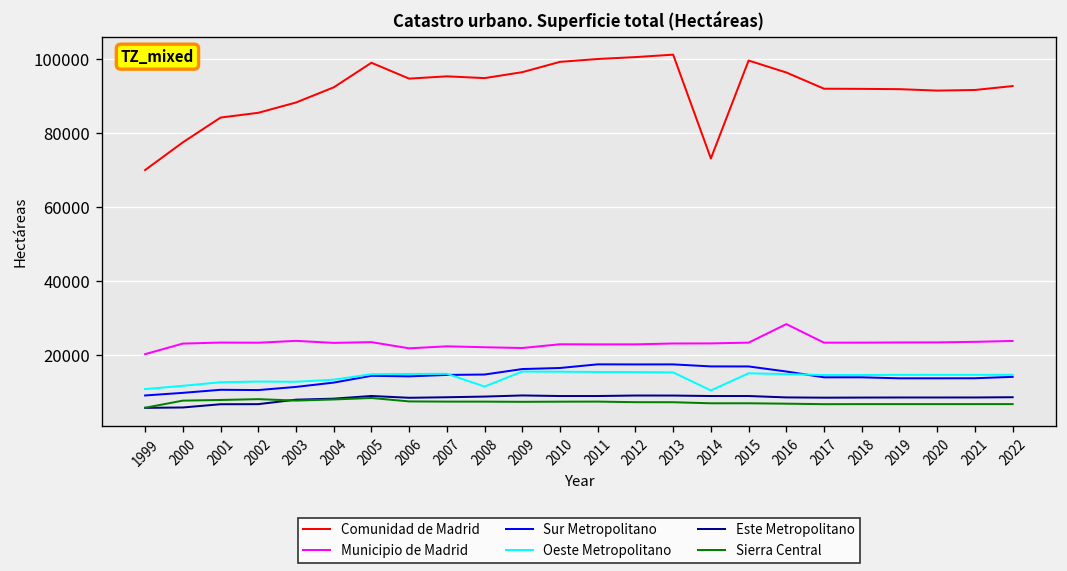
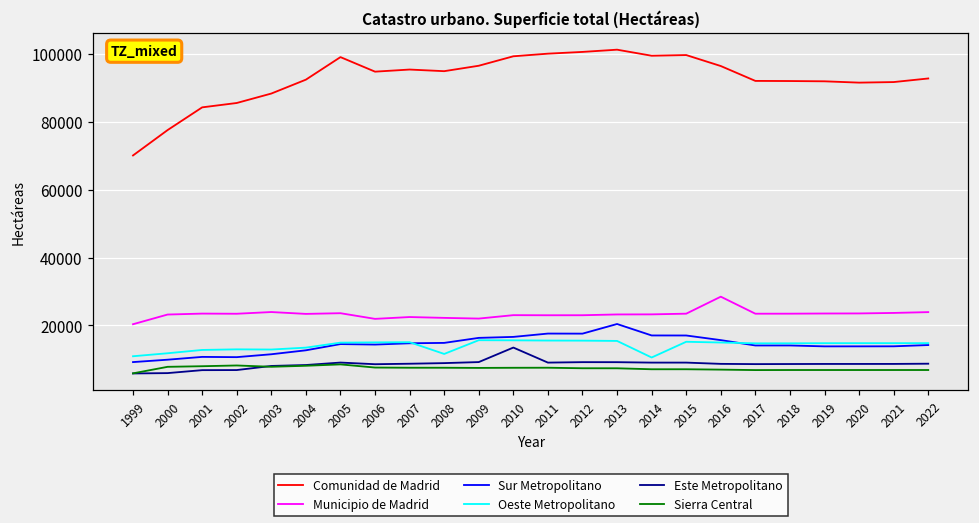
  {
    "Comunidad de Madrid": {
      "1999": 70000,
      "2000": 78000,
      "2001": 84000,
      "2002": 86000,
      "2003": 88000,
      "2004": 92000,
      "2005": 99000,
      "2006": 95000,
      "2007": 95000,
      "2008": 95000,
      "2009": 97000,
      "2010": 99000,
      "2011": 100000,
      "2012": 101000,
      "2013": 101000,
-     "2014": 73000,
+     "2014": 99000,
      "2015": 100000,
      "2016": 96000,
      "2017": 92000,
      "2018": 92000,
      "2019": 92000,
      "2020": 92000,
      "2021": 92000,
      "2022": 93000
    },
    "Municipio de Madrid": {
      "1999": 20000,
      "2000": 23000,
      "2001": 23000,
      "2002": 23000,
      "2003": 24000,
      "2004": 23000,
      "2005": 24000,
      "2006": 22000,
      "2007": 22000,
      "2008": 22000,
      "2009": 22000,
      "2010": 23000,
      "2011": 23000,
      "2012": 23000,
      "2013": 23000,
      "2014": 23000,
      "2015": 23000,
      "2016": 28000,
      "2017": 23000,
      "2018": 23000,
      "2019": 24000,
      "2020": 24000,
      "2021": 24000,
      "2022": 24000
    },
    "Sur Metropolitano": {
      "1999": 9000,
      "2000": 10000,
      "2001": 11000,
      "2002": 11000,
      "2003": 12000,
      "2008": 15000,
      "2010": 17000,
      "2011": 18000,
      "2012": 18000,
-     "2013": 18000,
+     "2013": 20000,
      "2014": 17000,
      "2015": 17000,
      "2019": 14000,
      "2020": 14000,
      "2021": 14000
    },
    "Oeste Metropolitano": {
      "1999": 11000,
      "2000": 12000,
      "2001": 13000,
      "2002": 13000,
      "2003": 13000,
      "2008": 12000,
      "2010": 16000,
      "2011": 16000,
      "2012": 16000,
      "2013": 15000,
      "2014": 11000,
      "2015": 15000,
      "2019": 15000,
      "2020": 15000,
      "2021": 15000
    },
    "Este Metropolitano": {
      "2000": 6000,
      "2001": 7000,
      "2002": 7000,
      "2006": 9000,
      "2007": 9000,
      "2008": 9000,
      "2009": 9000,
-     "2010": 9000,
+     "2010": 13000,
      "2011": 9000,
      "2012": 9000,
      "2013": 9000,
      "2014": 9000,
      "2015": 9000,
      "2016": 9000,
      "2017": 9000,
      "2018": 9000,
      "2019": 9000,
      "2020": 9000,
      "2021": 9000,
      "2022": 9000
    },
    "Sierra Central": {
      "2000": 8000,
      "2001": 8000,
      "2002": 8000,
      "2006": 8000,
      "2007": 8000,
      "2008": 8000,
      "2009": 7000,
      "2010": 8000,
      "2011": 8000,
      "2012": 7000,
      "2013": 7000,
      "2014": 7000,
      "2015": 7000,
      "2016": 7000,
      "2017": 7000,
      "2018": 7000,
      "2019": 7000,
      "2020": 7000,
      "2021": 7000,
      "2022": 7000
    }
  }
